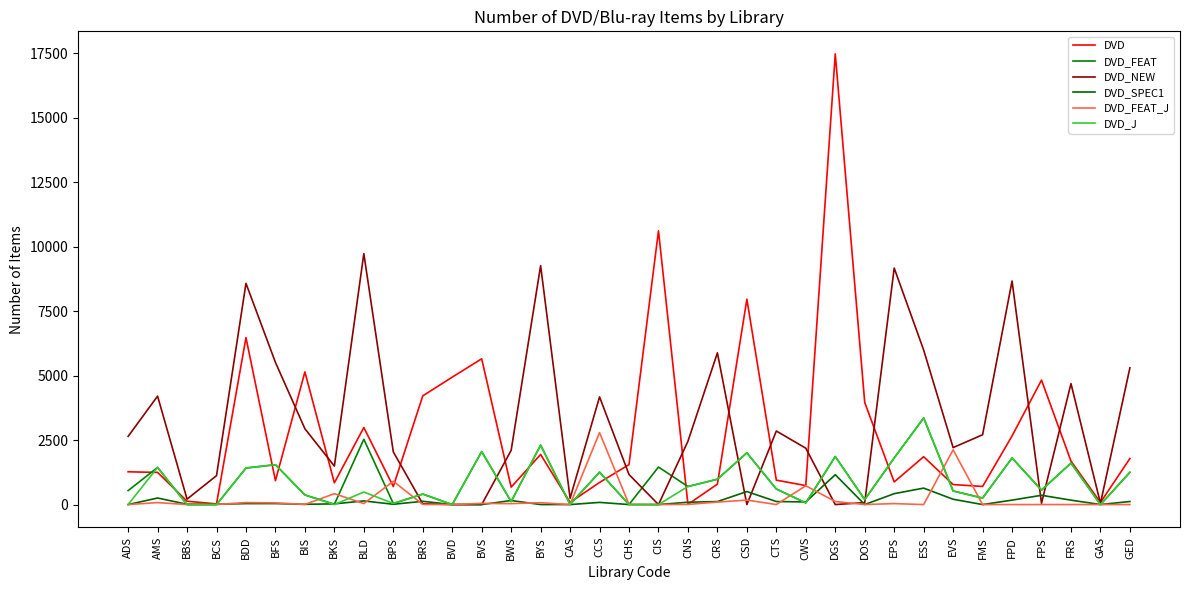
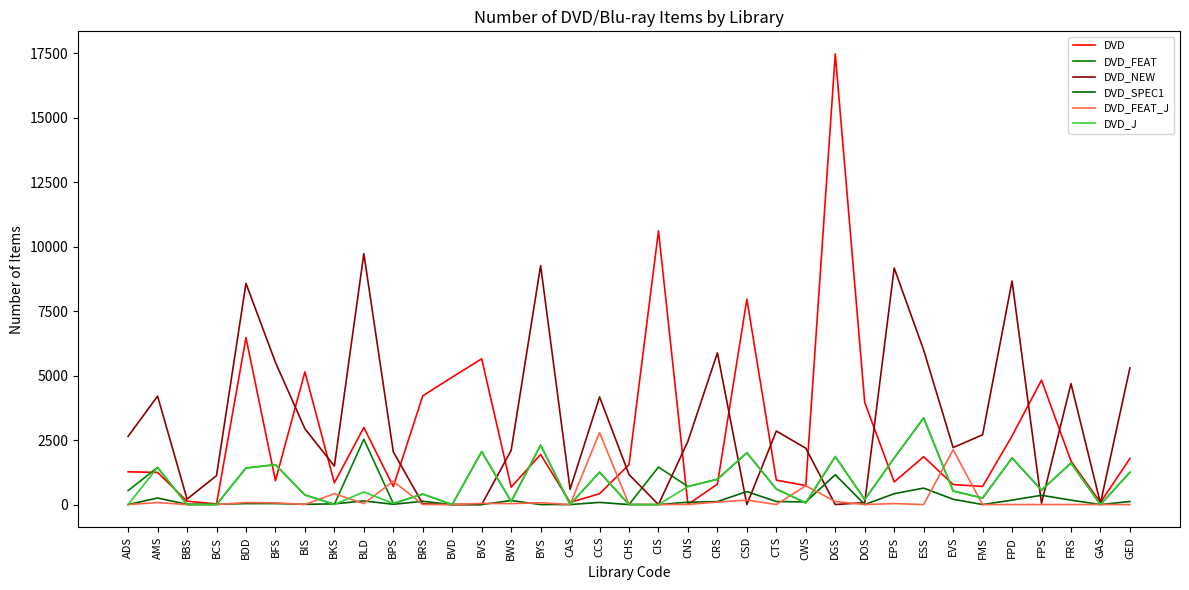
  {
    "DVD": {
      "ADS": 1300,
      "AMS": 1200,
      "BDD": 6500,
      "BFS": 900,
      "BIS": 5100,
      "BKS": 800,
      "BLD": 3000,
      "BPS": 700,
      "BRS": 4200,
      "BVD": 4900,
      "BVS": 5700,
      "BWS": 700,
      "BYS": 1900,
-     "CCS": 900,
+     "CCS": 400,
      "CHS": 1600,
      "CIS": 10600,
      "CRS": 800,
      "CSD": 8000,
      "CTS": 900,
      "DGS": 17500,
      "DOS": 4000,
      "EPS": 900,
      "ESS": 1900,
      "EVS": 800,
      "FMS": 700,
      "FPD": 2700,
      "FPS": 4800,
      "GED": 1800
    },
    "DVD_NEW": {
      "ADS": 2600,
      "AMS": 4200,
      "BCS": 1100,
      "BDD": 8600,
      "BFS": 5500,
      "BIS": 2900,
      "BKS": 1500,
      "BLD": 9700,
      "BPS": 2000,
      "BWS": 2100,
      "BYS": 9300,
-     "CAS": 200,
+     "CAS": 600,
      "CCS": 4200,
      "CHS": 1200,
      "CNS": 2500,
      "CRS": 5900,
      "CSD": 0,
      "CTS": 2900,
      "CWS": 2200,
      "DGS": 0,
      "EPS": 9200,
      "ESS": 6000,
      "FMS": 2700,
      "FPD": 8700,
      "FRS": 4700,
      "GED": 5300
    },
    "DVD_FEAT_J": {
      "AMS": 100,
      "BKS": 400,
      "BLD": 0,
      "BPS": 900,
      "CCS": 2800,
      "CSD": 200,
      "CTS": 0,
      "DGS": 100,
      "EPS": 0,
      "ESS": 0,
      "FPD": 0,
      "FRS": 0,
      "GED": 0
    },
    "DVD_J": {
      "BLD": 500
    }
  }
